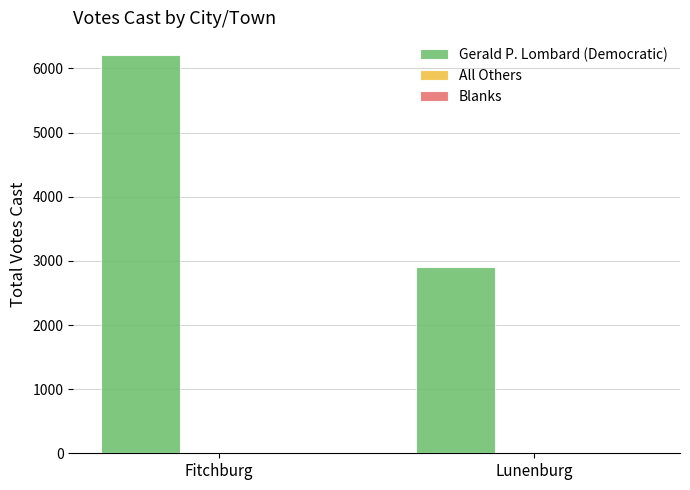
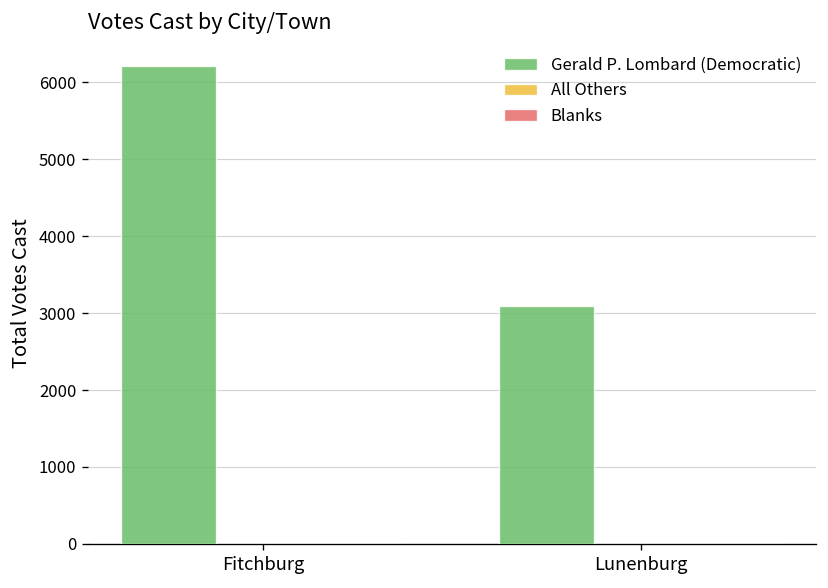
  {
    "Gerald P. Lombard (Democratic)": {
      "Fitchburg": 6200,
-     "Lunenburg": 2900
+     "Lunenburg": 3100
    },
    "All Others": {
      "Fitchburg": 0,
      "Lunenburg": 0
    },
    "Blanks": {
      "Fitchburg": 0,
      "Lunenburg": 0
    }
  }
